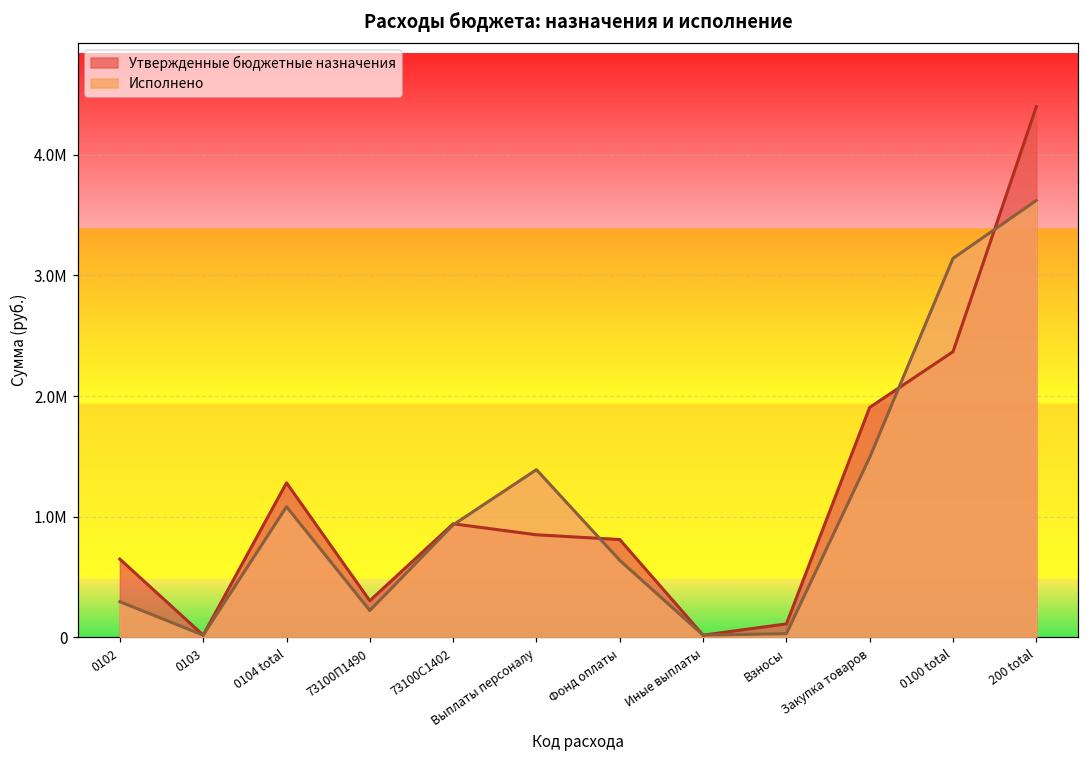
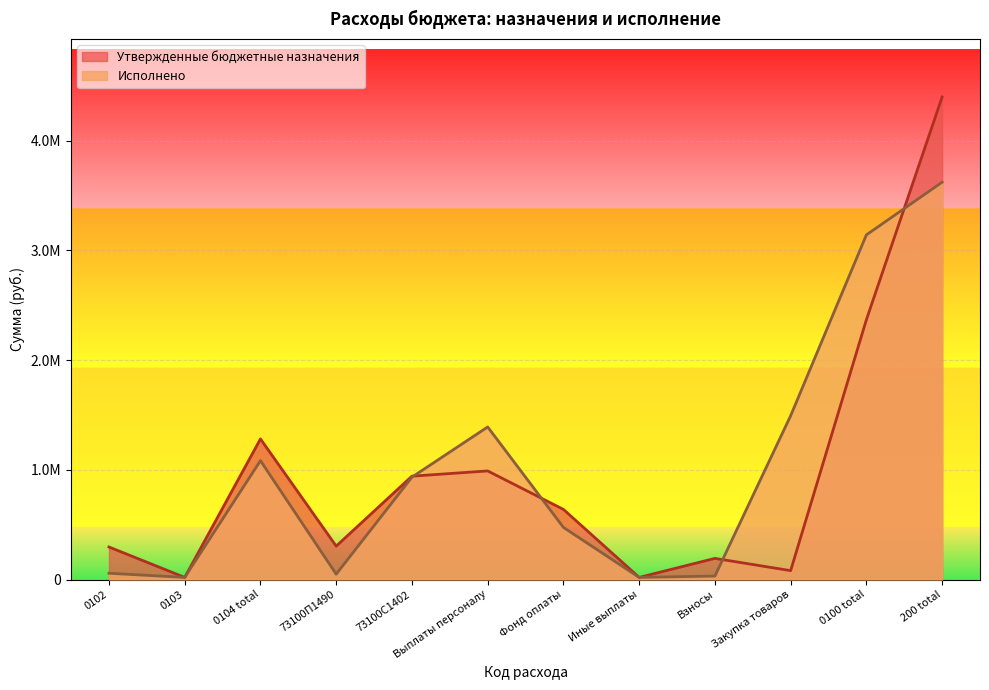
  {
    "Утвержденные бюджетные назначения": {
-     "0102": 650000,
+     "0102": 300000,
      "0104 total": 1280000,
      "73100П1490": 300000,
-     "Выплаты персоналу": 850000,
-     "Фонд оплаты": 810000,
-     "Взносы": 110000,
-     "Закупка товаров": 1910000,
+     "Выплаты персоналу": 990000,
+     "Фонд оплаты": 640000,
+     "Взносы": 190000,
+     "Закупка товаров": 80000,
      "0100 total": 2370000,
      "200 total": 4400000
    },
    "Исполнено": {
-     "0102": 300000,
+     "0102": 60000,
      "0104 total": 1080000,
-     "73100П1490": 220000,
+     "73100П1490": 50000,
      "Выплаты персоналу": 1390000,
-     "Фонд оплаты": 640000,
+     "Фонд оплаты": 470000,
      "Взносы": 30000,
      "Закупка товаров": 1490000,
      "0100 total": 3140000,
      "200 total": 3620000
    }
  }
